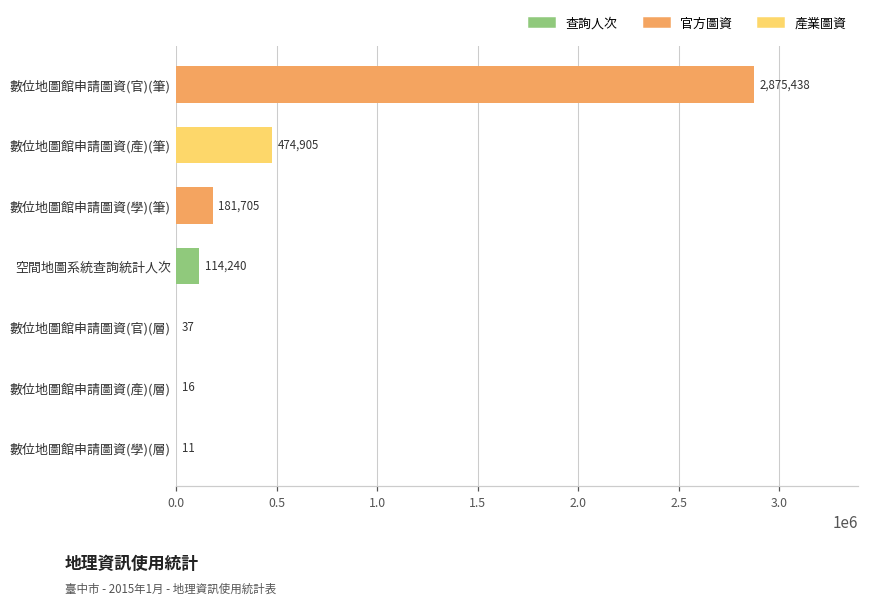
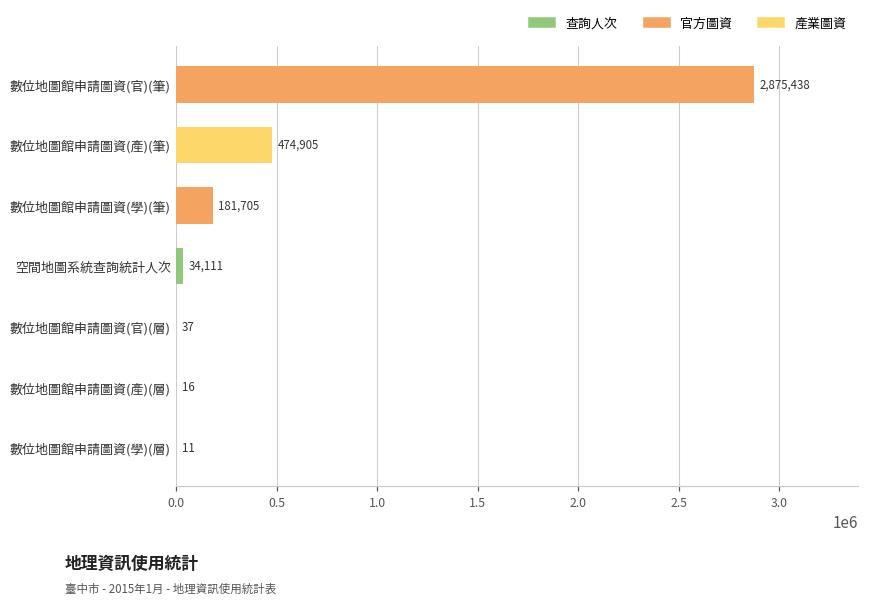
  {
    "數位地圖館申請圖資(官)(筆)": "2,875,438",
    "數位地圖館申請圖資(產)(筆)": "474,905",
    "數位地圖館申請圖資(學)(筆)": "181,705",
-   "空間地圖系統查詢統計人次": "114,240",
+   "空間地圖系統查詢統計人次": "34,111",
    "數位地圖館申請圖資(官)(層)": "37",
    "數位地圖館申請圖資(產)(層)": "16",
    "數位地圖館申請圖資(學)(層)": "11"
  }
